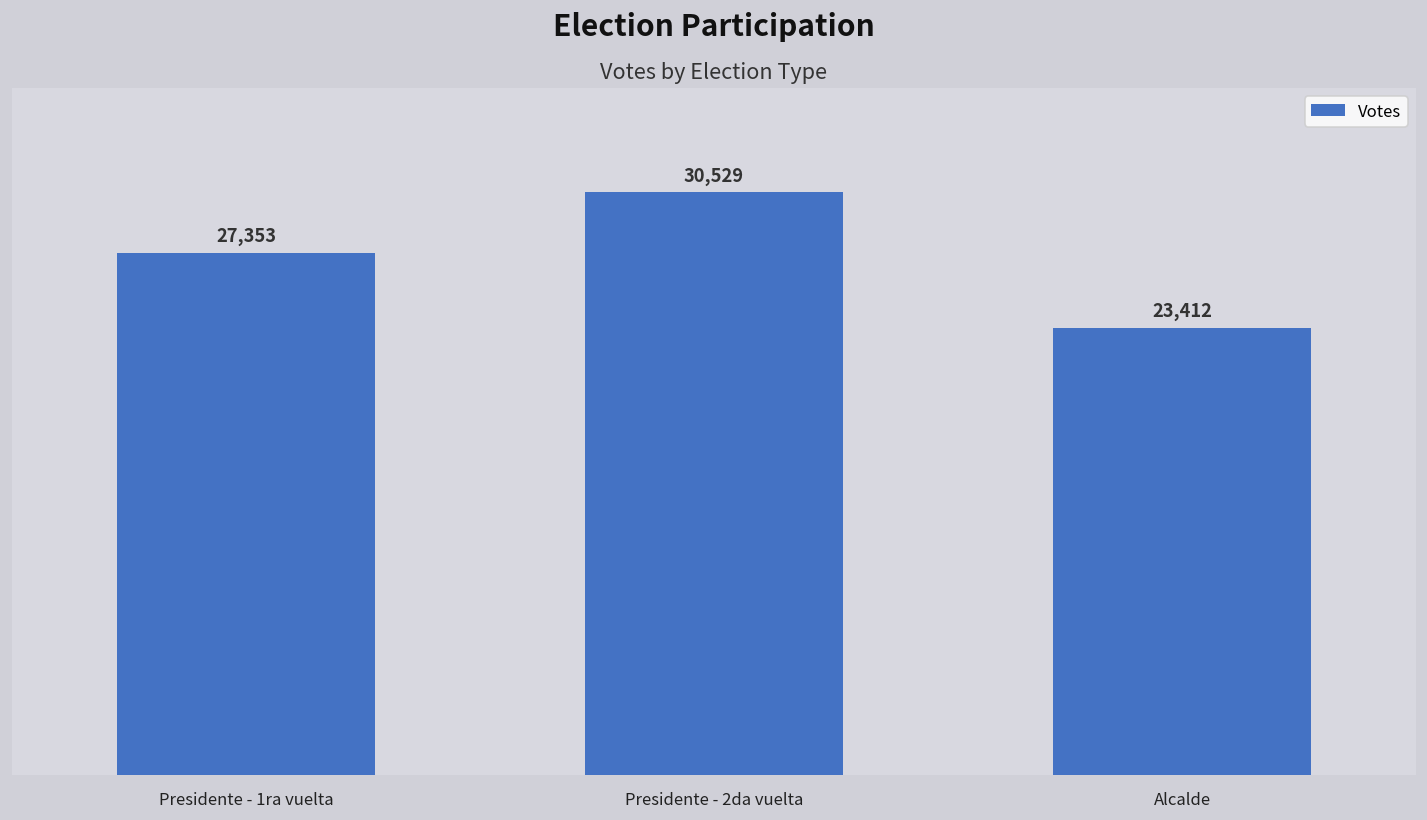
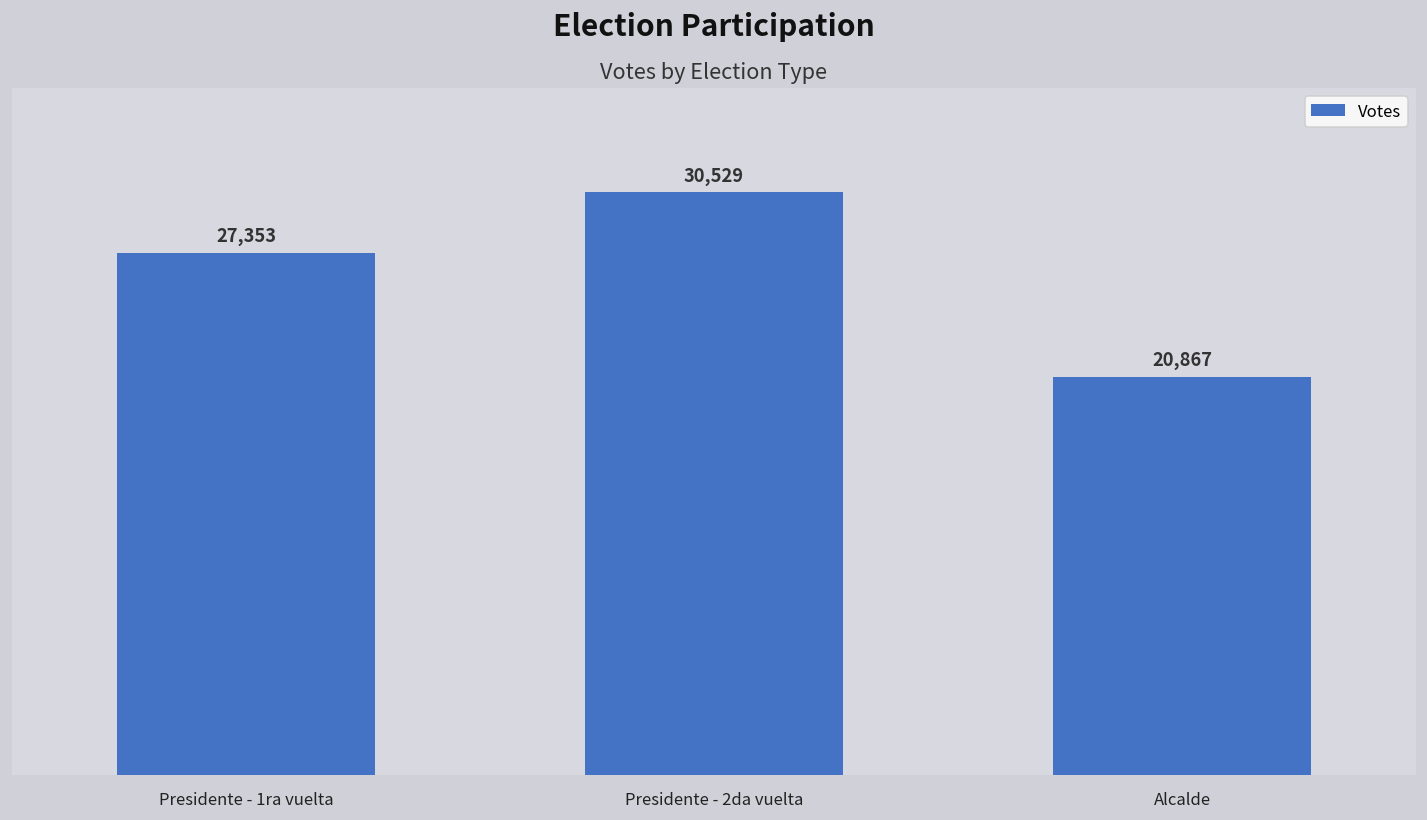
  {
    "Presidente - 2da vuelta": "30,529",
-   "Alcalde": "23,412"
+   "Alcalde": "20,867"
  }
